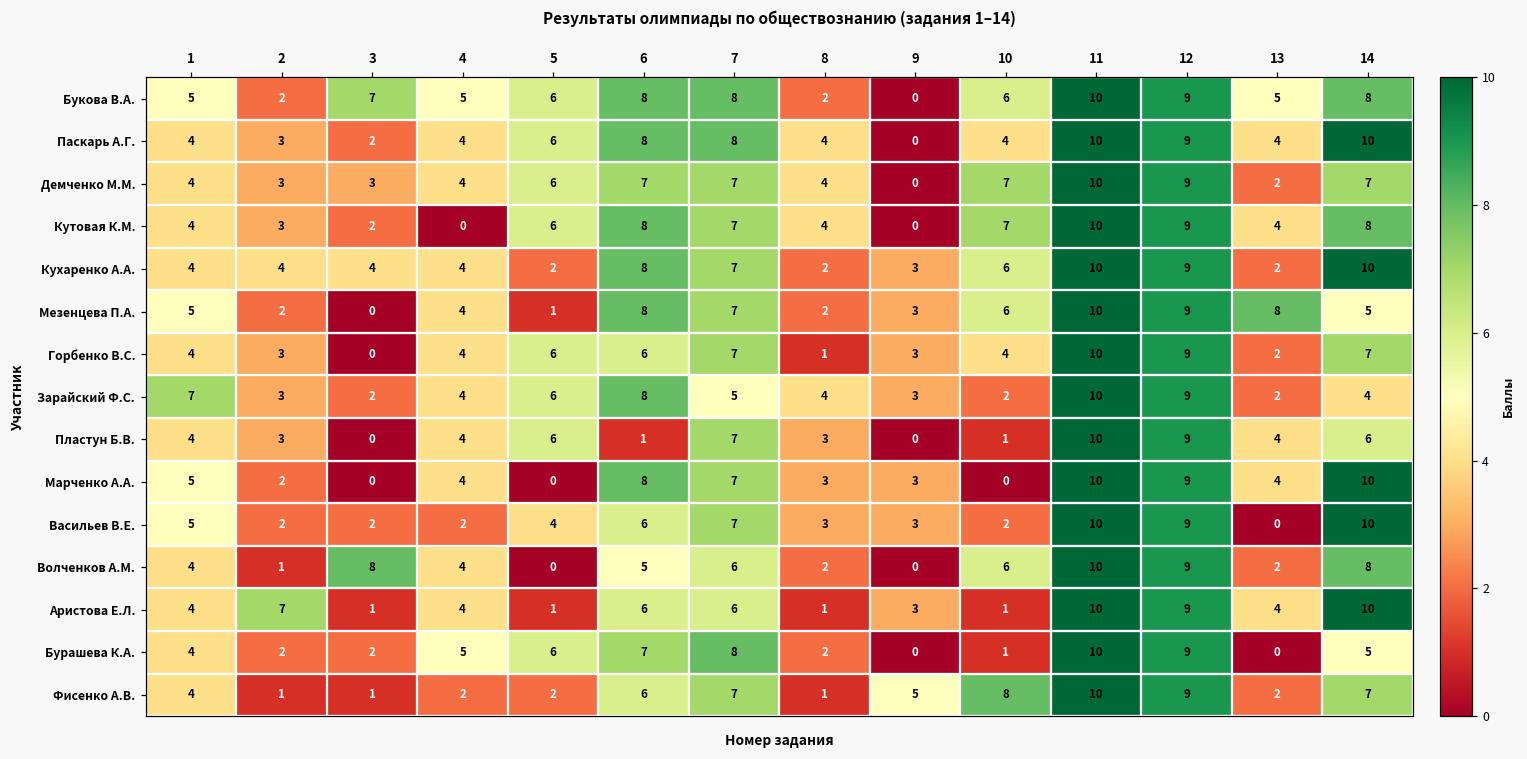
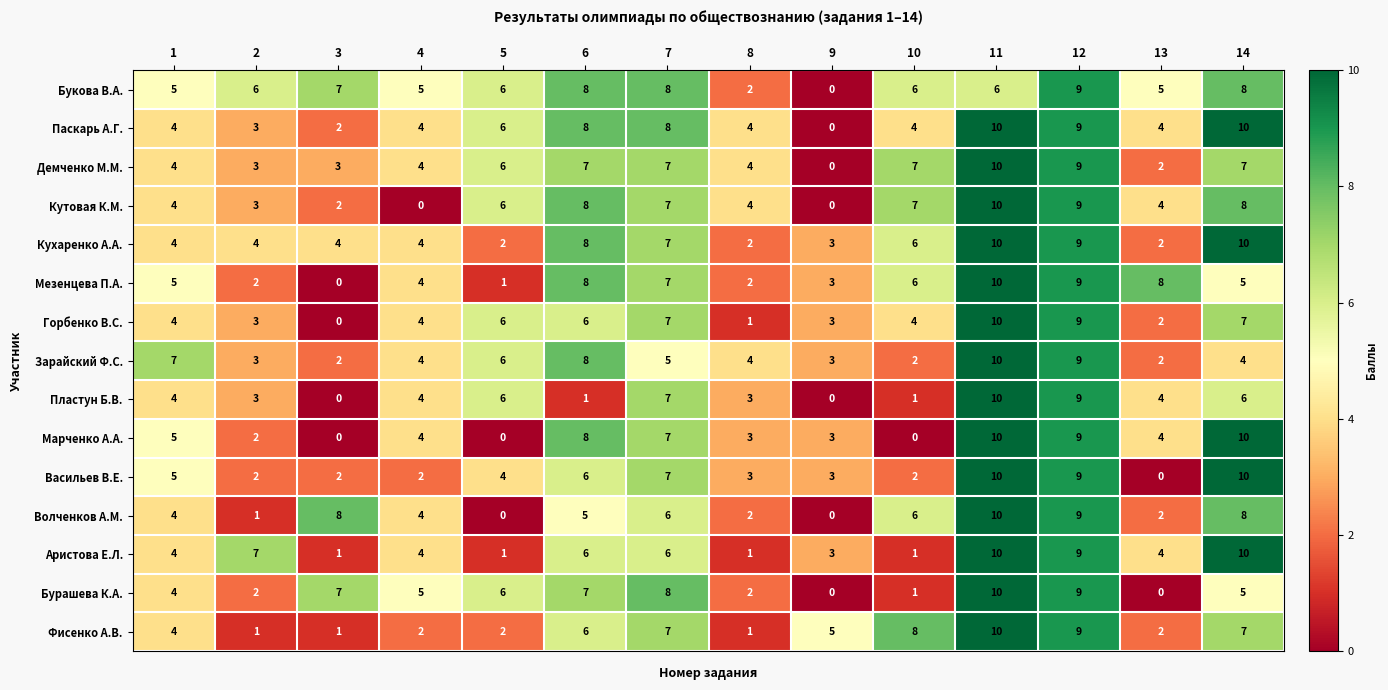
  {
    "Букова В.А.": {
      "1": 5,
-     "2": 2,
+     "2": 6,
      "3": 7,
      "4": 5,
      "5": 6,
      "6": 8,
      "7": 8,
      "8": 2,
      "9": 0,
      "10": 6,
-     "11": 10,
+     "11": 6,
      "12": 9,
      "13": 5,
      "14": 8
    },
    "Бурашева К.А.": {
      "1": 4,
      "2": 2,
-     "3": 2,
+     "3": 7,
      "4": 5,
      "5": 6,
      "6": 7,
      "7": 8,
      "8": 2,
      "9": 0,
      "10": 1,
      "11": 10,
      "12": 9,
      "13": 0,
      "14": 5
    }
  }
